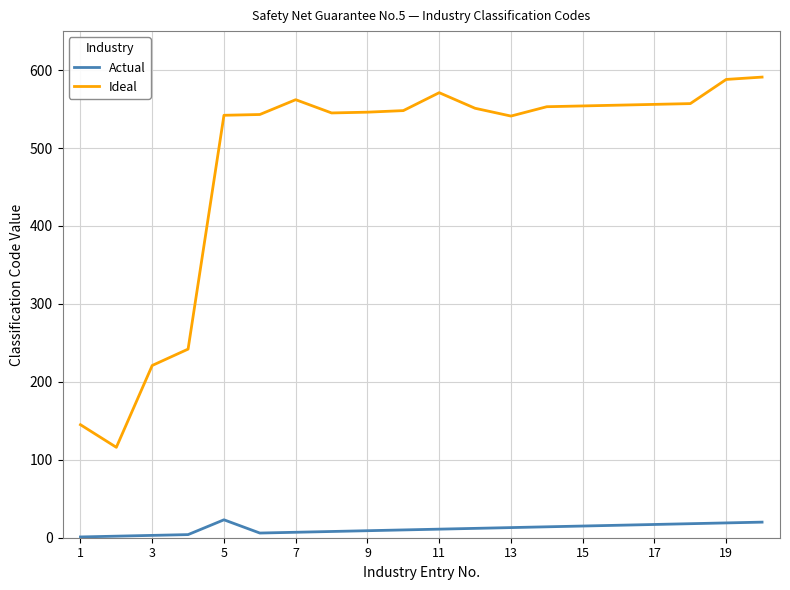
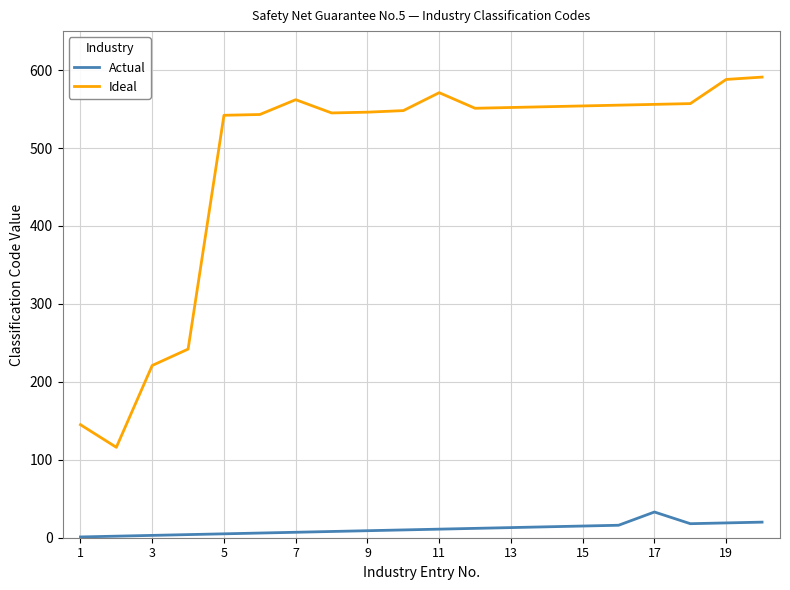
  {
    "Actual": {
      "1": 0,
      "3": 0,
-     "5": 20,
+     "5": 10,
      "7": 10,
      "9": 10,
      "11": 10,
      "13": 10,
      "15": 20,
-     "17": 20,
+     "17": 30,
      "19": 20
    },
    "Ideal": {
      "1": 150,
      "3": 220,
      "5": 540,
      "7": 560,
      "9": 550,
      "11": 570,
-     "13": 540,
+     "13": 550,
      "15": 550,
      "17": 560,
      "19": 590
    }
  }
